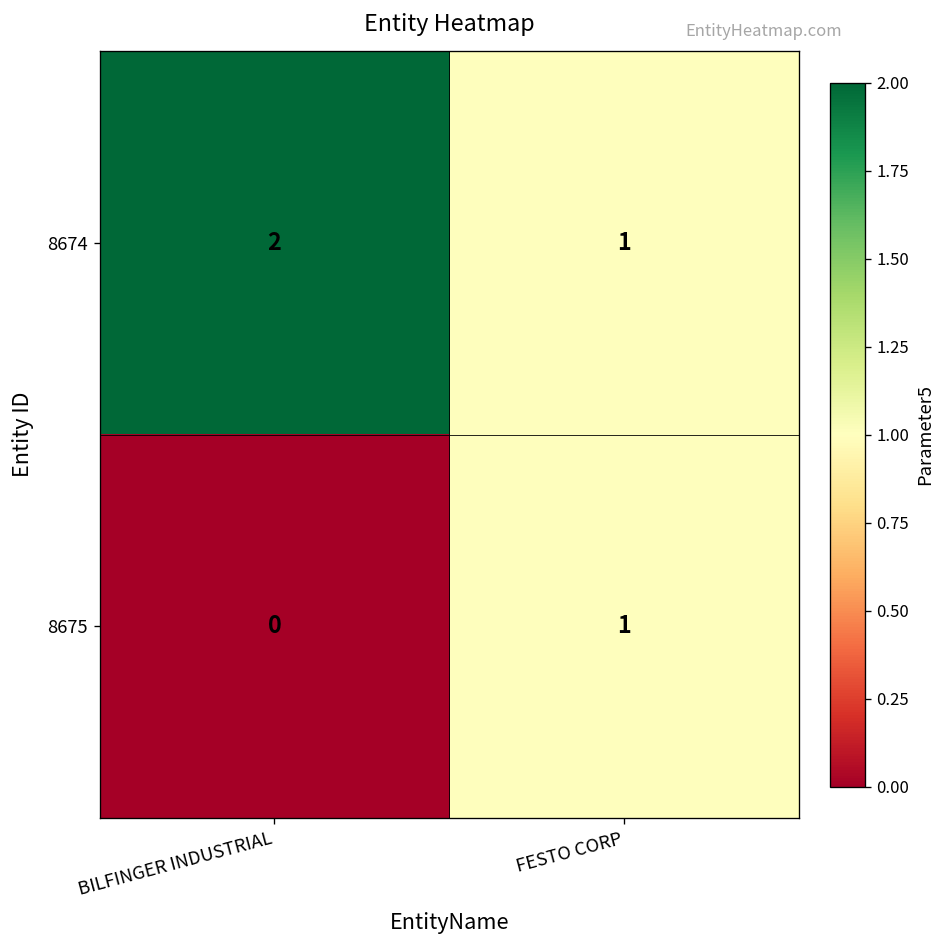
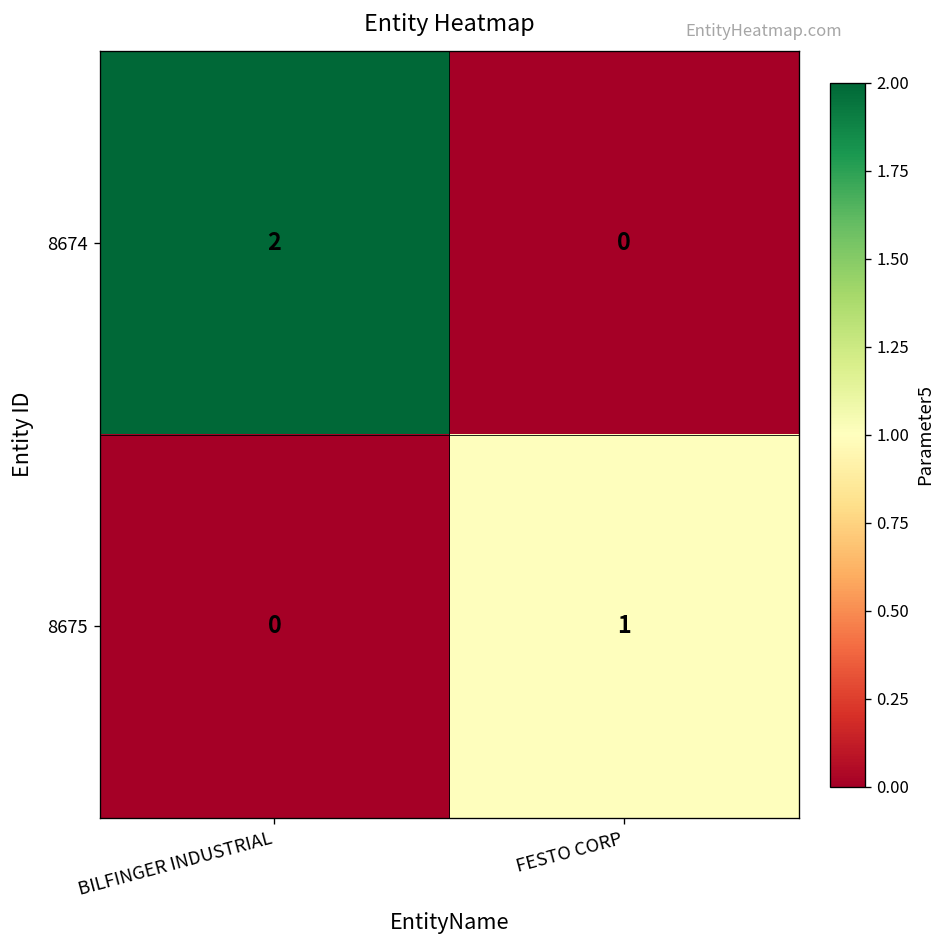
  {
    "8674": {
      "BILFINGER INDUSTRIAL": 2,
-     "FESTO CORP": 1
+     "FESTO CORP": 0
    },
    "8675": {
      "BILFINGER INDUSTRIAL": 0,
      "FESTO CORP": 1
    }
  }
